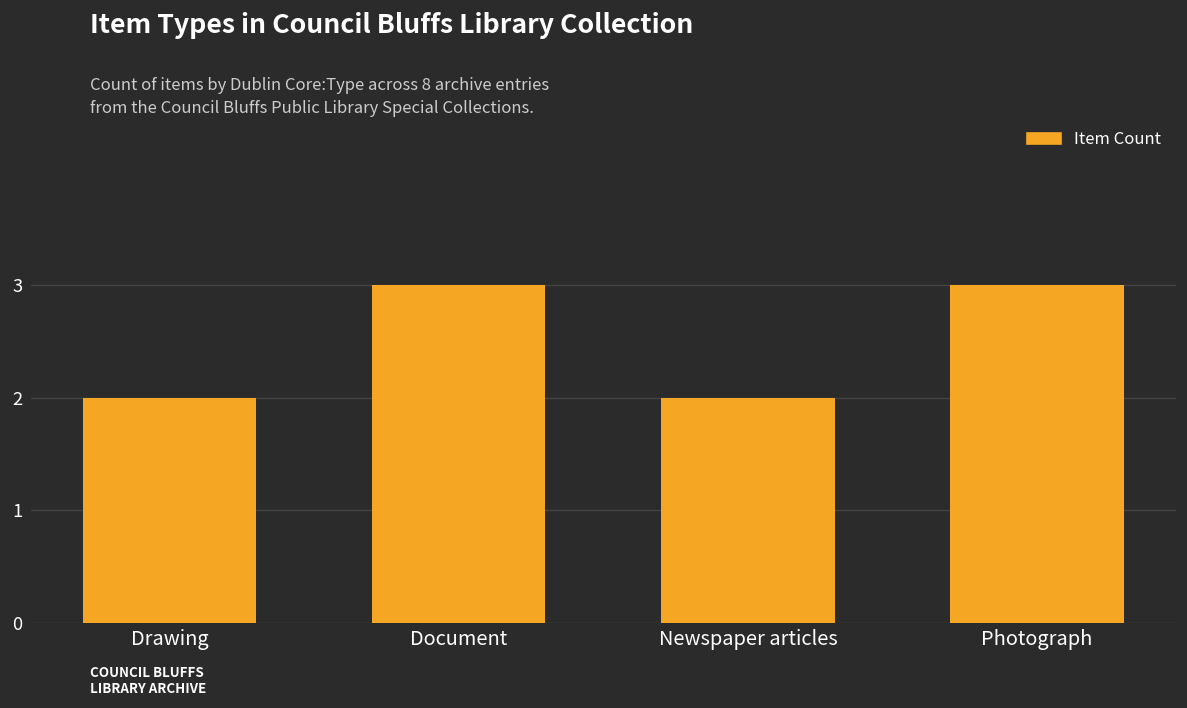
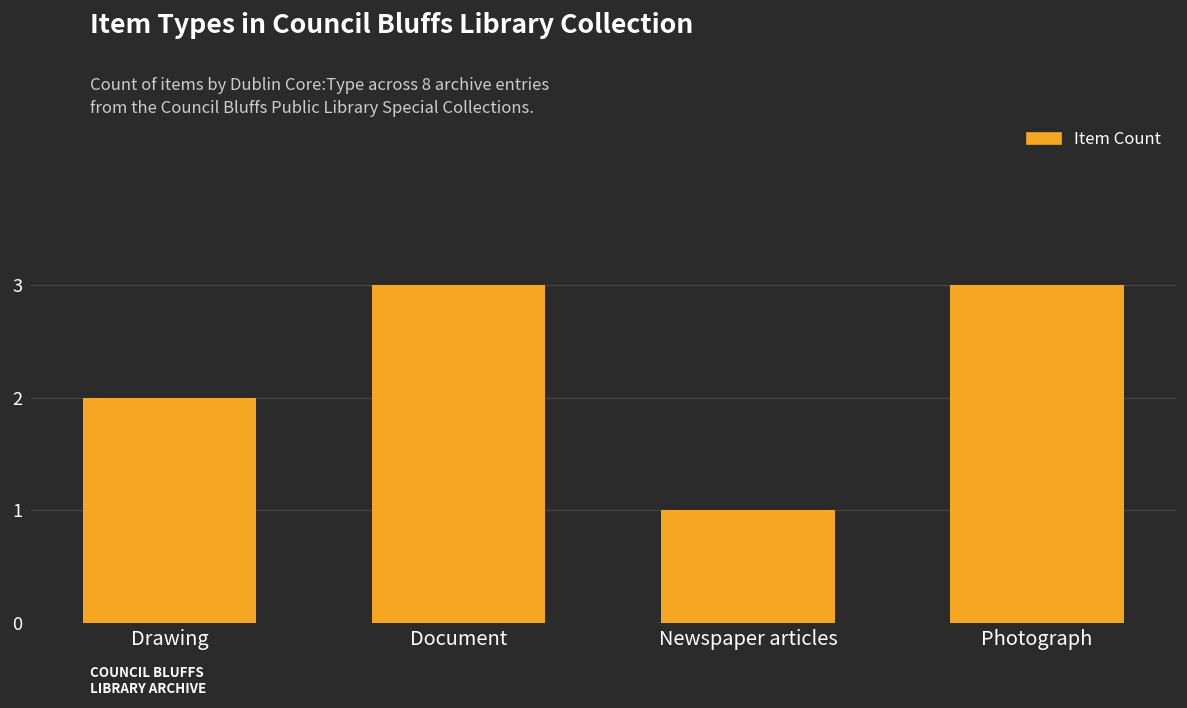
  {
    "Drawing": 2,
    "Document": 3,
-   "Newspaper articles": 2,
+   "Newspaper articles": 1,
    "Photograph": 3
  }
